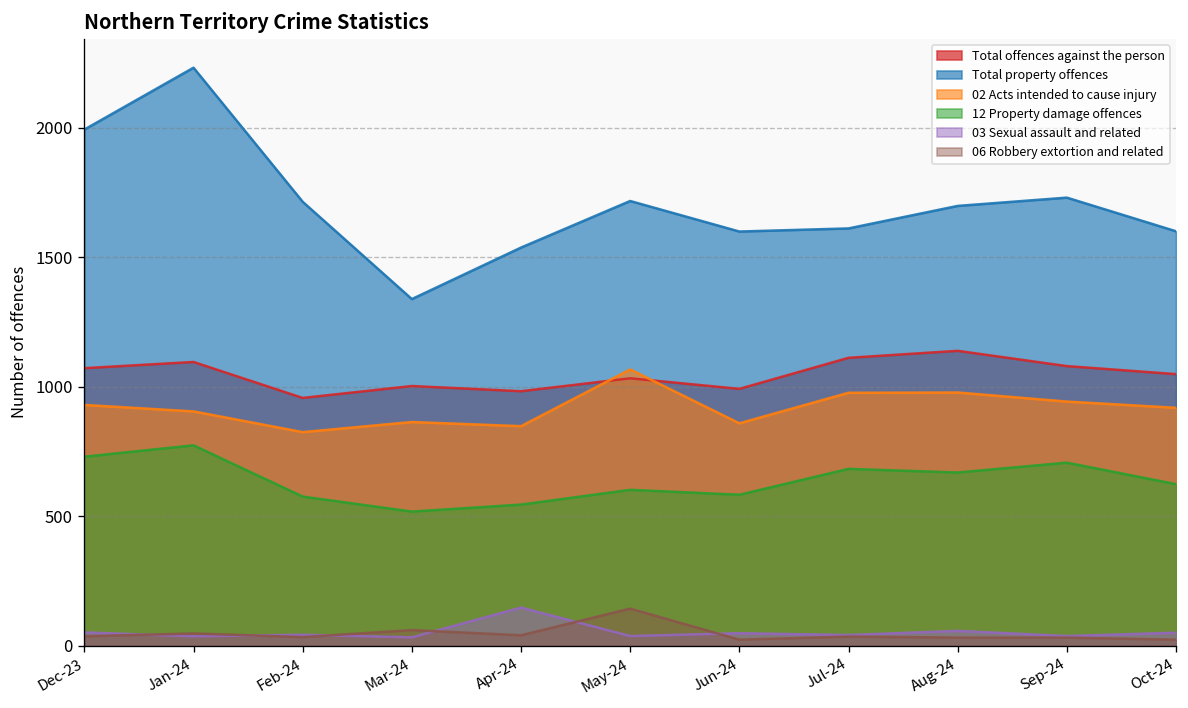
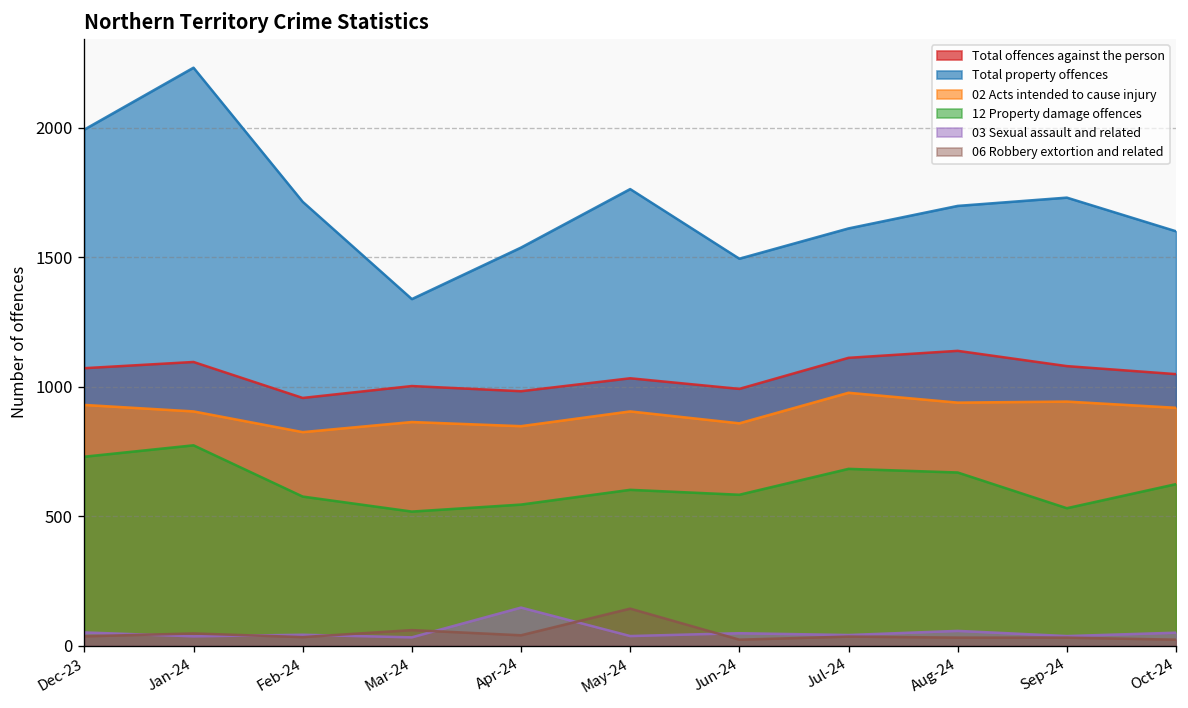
  {
    "Total offences against the person": {
      "Dec-23": 1070,
      "Jan-24": 1100,
      "Feb-24": 960,
      "Mar-24": 1000,
      "Apr-24": 980,
      "May-24": 1030,
      "Jun-24": 990,
      "Jul-24": 1110,
      "Aug-24": 1140,
      "Sep-24": 1080,
      "Oct-24": 1050
    },
    "Total property offences": {
      "Dec-23": 1990,
      "Jan-24": 2230,
      "Feb-24": 1720,
      "Mar-24": 1340,
      "Apr-24": 1540,
-     "May-24": 1720,
-     "Jun-24": 1600,
+     "May-24": 1760,
+     "Jun-24": 1500,
      "Jul-24": 1610,
      "Aug-24": 1700,
      "Sep-24": 1730,
      "Oct-24": 1600
    },
    "02 Acts intended to cause injury": {
      "Dec-23": 930,
      "Jan-24": 910,
      "Feb-24": 830,
      "Mar-24": 860,
      "Apr-24": 850,
-     "May-24": 1070,
+     "May-24": 910,
      "Jun-24": 860,
      "Jul-24": 980,
-     "Aug-24": 980,
+     "Aug-24": 940,
      "Sep-24": 940,
      "Oct-24": 920
    },
    "12 Property damage offences": {
      "Dec-23": 730,
      "Jan-24": 770,
      "Feb-24": 580,
      "Mar-24": 520,
      "Apr-24": 550,
      "May-24": 600,
      "Jun-24": 580,
      "Jul-24": 680,
      "Aug-24": 670,
-     "Sep-24": 710,
+     "Sep-24": 530,
      "Oct-24": 620
    },
    "03 Sexual assault and related": {
      "Dec-23": 50,
      "Mar-24": 30,
      "Apr-24": 150,
      "May-24": 40,
      "Jun-24": 50,
      "Aug-24": 60,
      "Oct-24": 50
    },
    "06 Robbery extortion and related": {
      "Dec-23": 40,
      "Mar-24": 60,
      "Apr-24": 40,
      "May-24": 140,
      "Jun-24": 20,
      "Aug-24": 30,
      "Oct-24": 20
    }
  }
